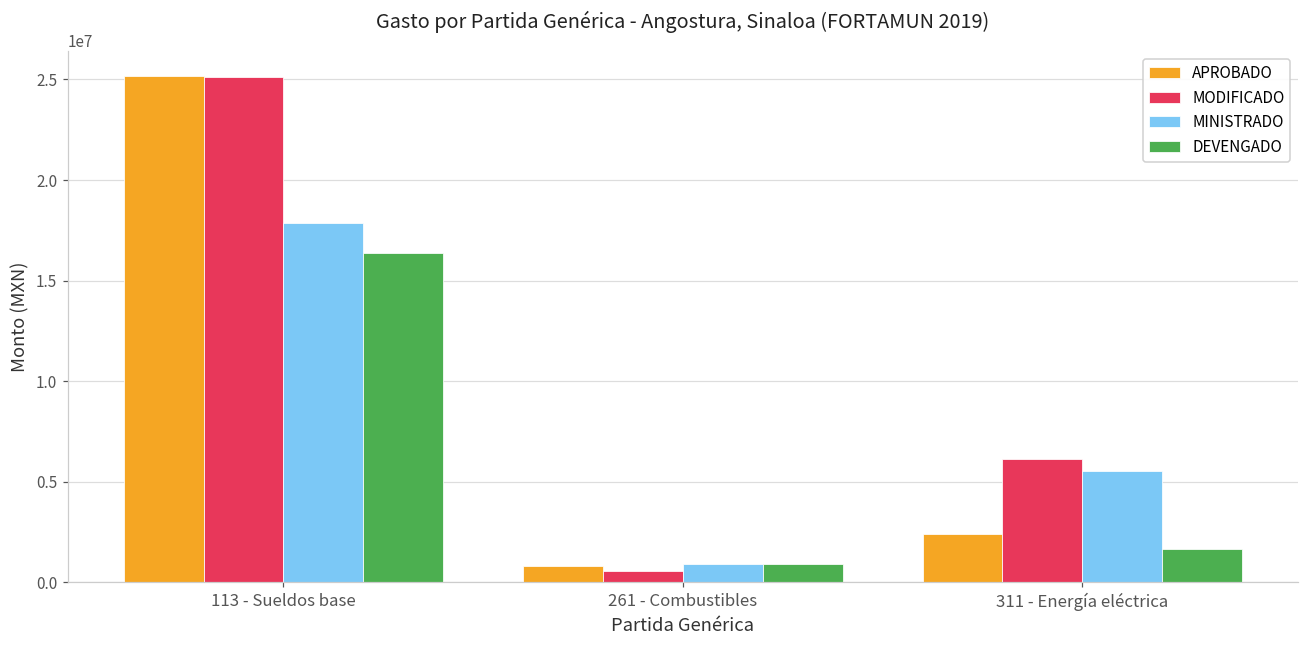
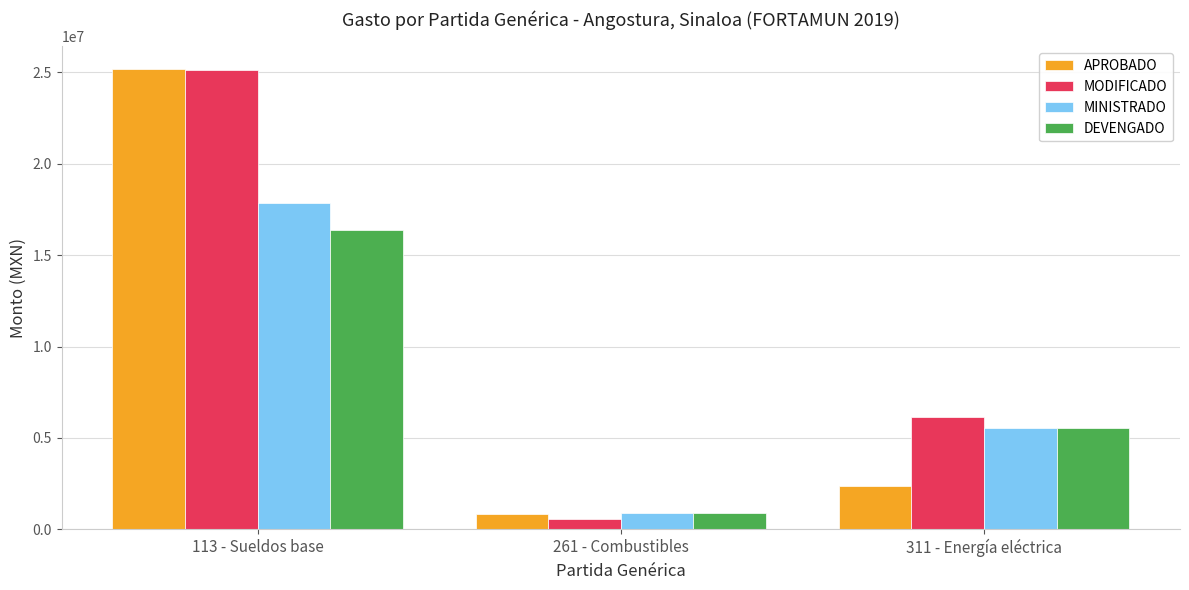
  {
    "APROBADO": {
      "113 - Sueldos base": 25200000,
      "261 - Combustibles": 800000,
      "311 - Energía eléctrica": 2400000
    },
    "MODIFICADO": {
      "113 - Sueldos base": 25100000,
      "261 - Combustibles": 600000,
      "311 - Energía eléctrica": 6100000
    },
    "MINISTRADO": {
      "113 - Sueldos base": 17900000,
      "261 - Combustibles": 900000,
      "311 - Energía eléctrica": 5500000
    },
    "DEVENGADO": {
      "113 - Sueldos base": 16400000,
      "261 - Combustibles": 900000,
-     "311 - Energía eléctrica": 1700000
+     "311 - Energía eléctrica": 5500000
    }
  }
